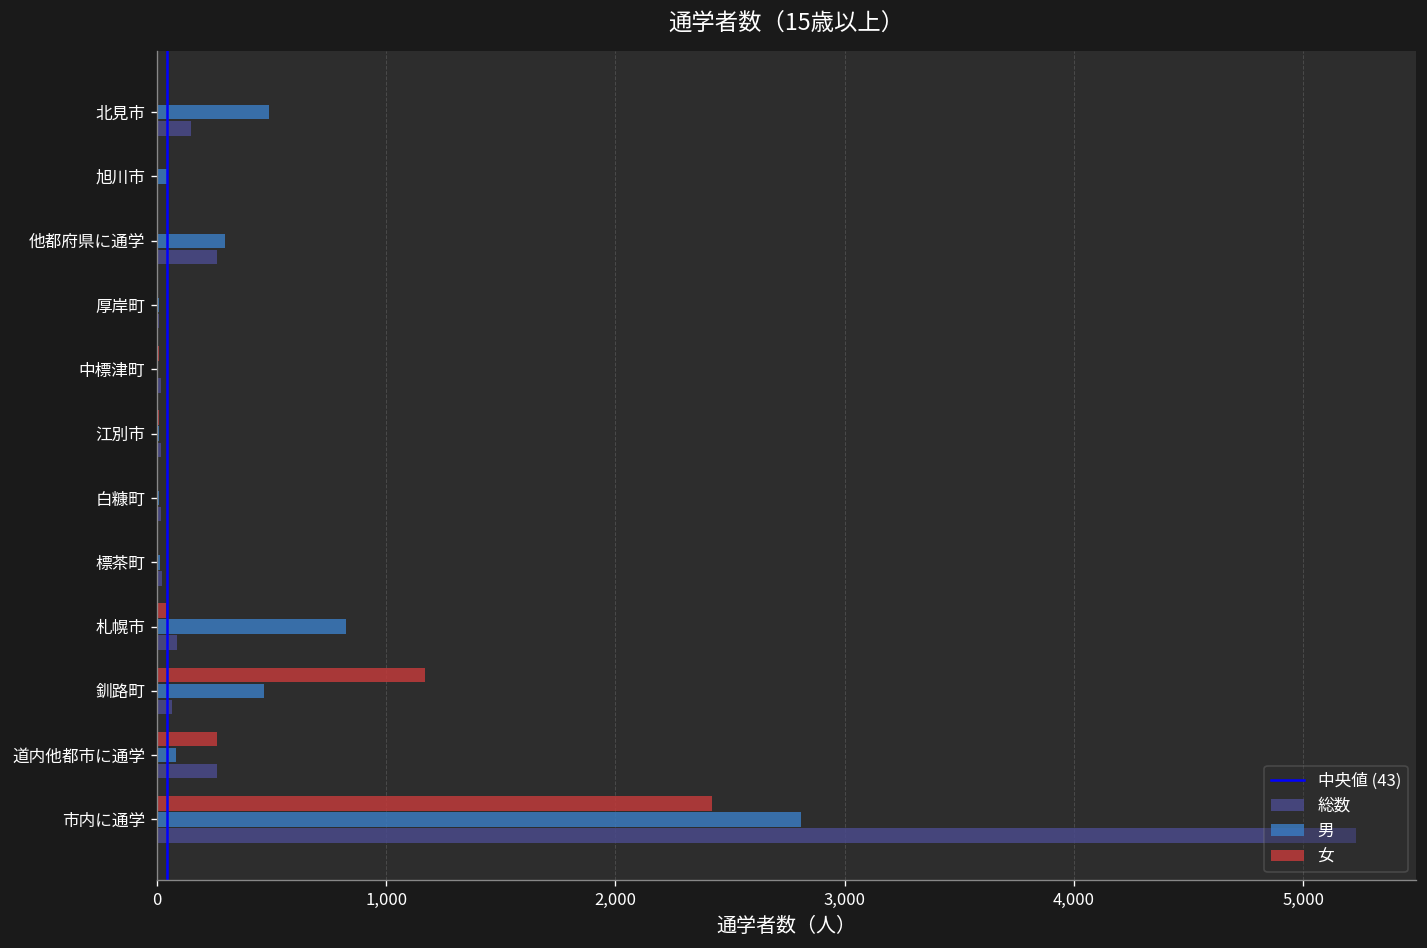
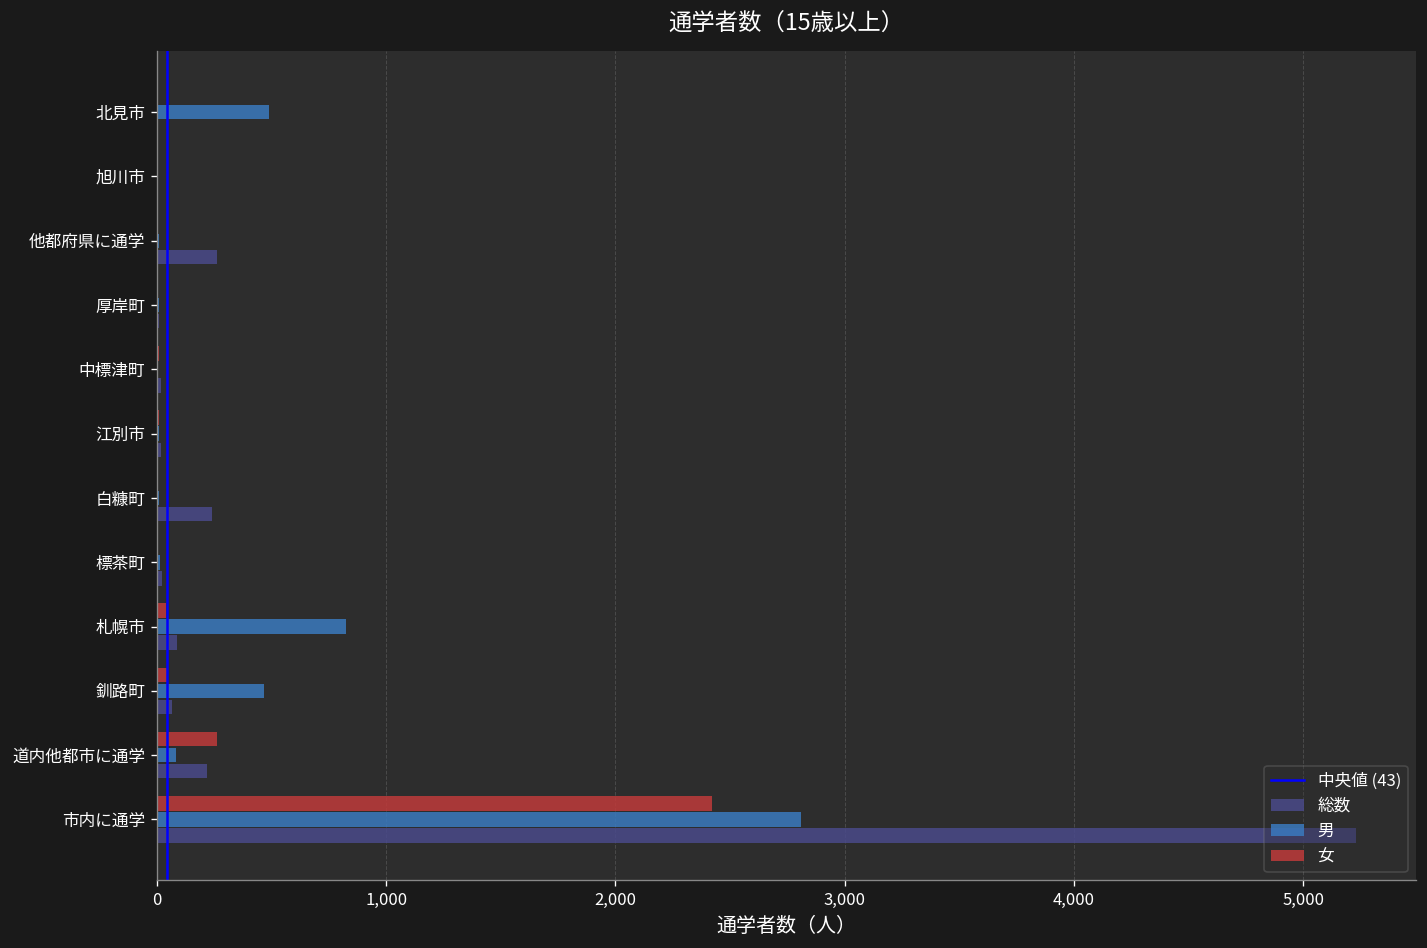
  {
    "総数": {
-     "北見市": "150",
+     "北見市": "10",
      "他都府県に通学": "260",
      "中標津町": "20",
      "江別市": "20",
-     "白糠町": "20",
+     "白糠町": "240",
      "標茶町": "20",
      "札幌市": "90",
      "釧路町": "70",
-     "道内他都市に通学": "260"
+     "道内他都市に通学": "220"
    },
    "男": {
      "北見市": "490",
-     "旭川市": "50",
-     "他都府県に通学": "300",
+     "旭川市": "10",
+     "他都府県に通学": "10",
      "標茶町": "10",
      "札幌市": "820",
      "釧路町": "470",
      "道内他都市に通学": "90",
      "市内に通学": "2,810"
    },
    "女": {
      "札幌市": "40",
-     "釧路町": "1,170",
+     "釧路町": "40",
      "道内他都市に通学": "260",
      "市内に通学": "2,420"
    }
  }
